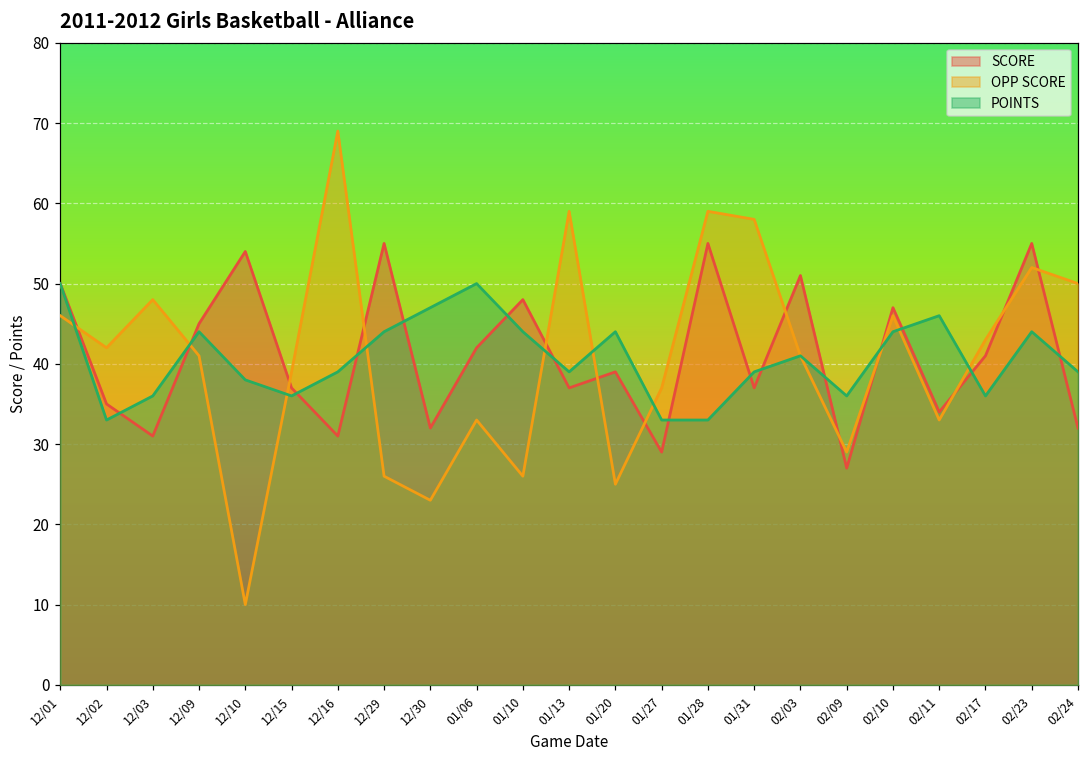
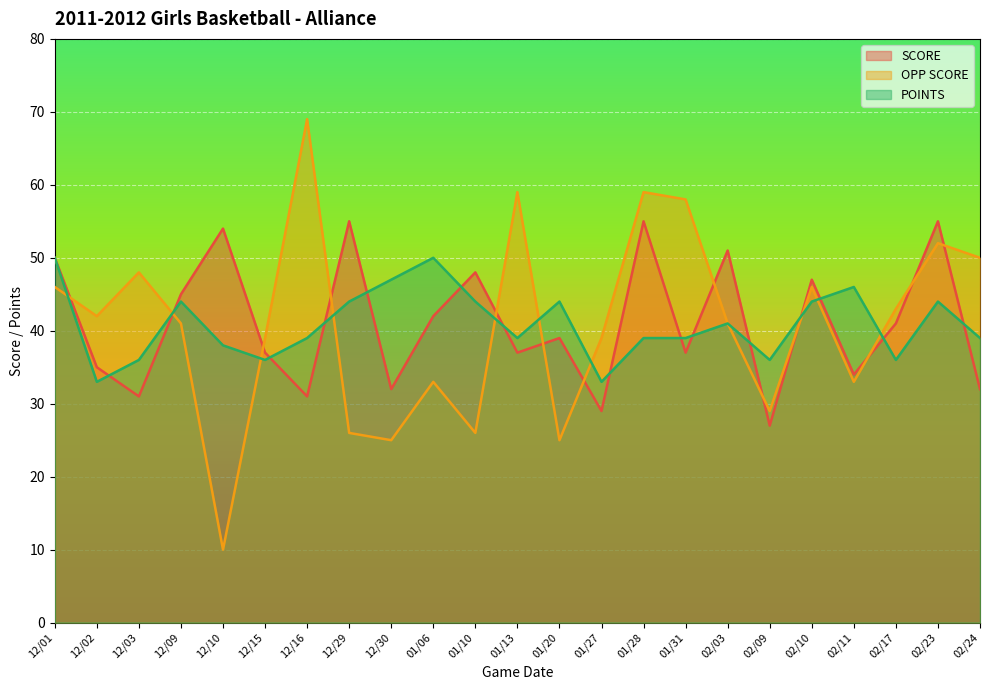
  {
    "SCORE": {
      "12/02": 35,
      "12/03": 31,
      "12/09": 45,
      "12/10": 54,
      "12/15": 37,
      "12/16": 31,
      "12/29": 55,
      "12/30": 32,
      "01/06": 42,
      "01/10": 48,
      "01/13": 37,
      "01/20": 39,
      "01/27": 29,
      "01/28": 55,
      "01/31": 37,
      "02/03": 51,
      "02/09": 27,
      "02/10": 47,
      "02/11": 34,
      "02/17": 41,
      "02/23": 55,
      "02/24": 32
    },
    "OPP SCORE": {
      "12/01": 46,
      "12/02": 42,
      "12/03": 48,
      "12/09": 41,
      "12/10": 10,
      "12/15": 39,
      "12/16": 69,
      "12/29": 26,
-     "12/30": 23,
+     "12/30": 25,
      "01/06": 33,
      "01/10": 26,
      "01/13": 59,
      "01/20": 25,
-     "01/27": 37,
+     "01/27": 39,
      "01/28": 59,
      "01/31": 58,
      "02/09": 29,
      "02/10": 46,
      "02/11": 33,
      "02/17": 43,
      "02/23": 52,
      "02/24": 50
    },
    "POINTS": {
      "12/02": 33,
      "12/03": 36,
      "12/09": 44,
      "12/10": 38,
      "12/15": 36,
      "12/16": 39,
      "12/29": 44,
      "12/30": 47,
      "01/06": 50,
      "01/10": 44,
      "01/13": 39,
      "01/20": 44,
      "01/27": 33,
-     "01/28": 33,
+     "01/28": 39,
      "01/31": 39,
      "02/09": 36,
      "02/10": 44,
      "02/11": 46,
      "02/17": 36,
      "02/23": 44,
      "02/24": 39
    }
  }
